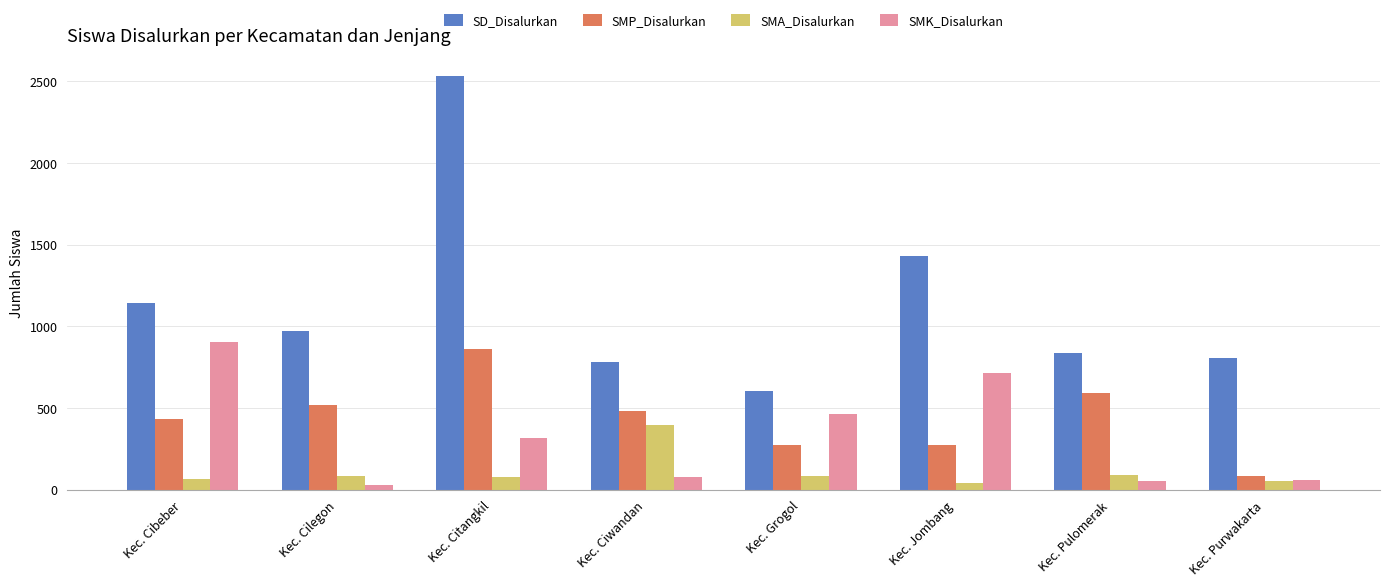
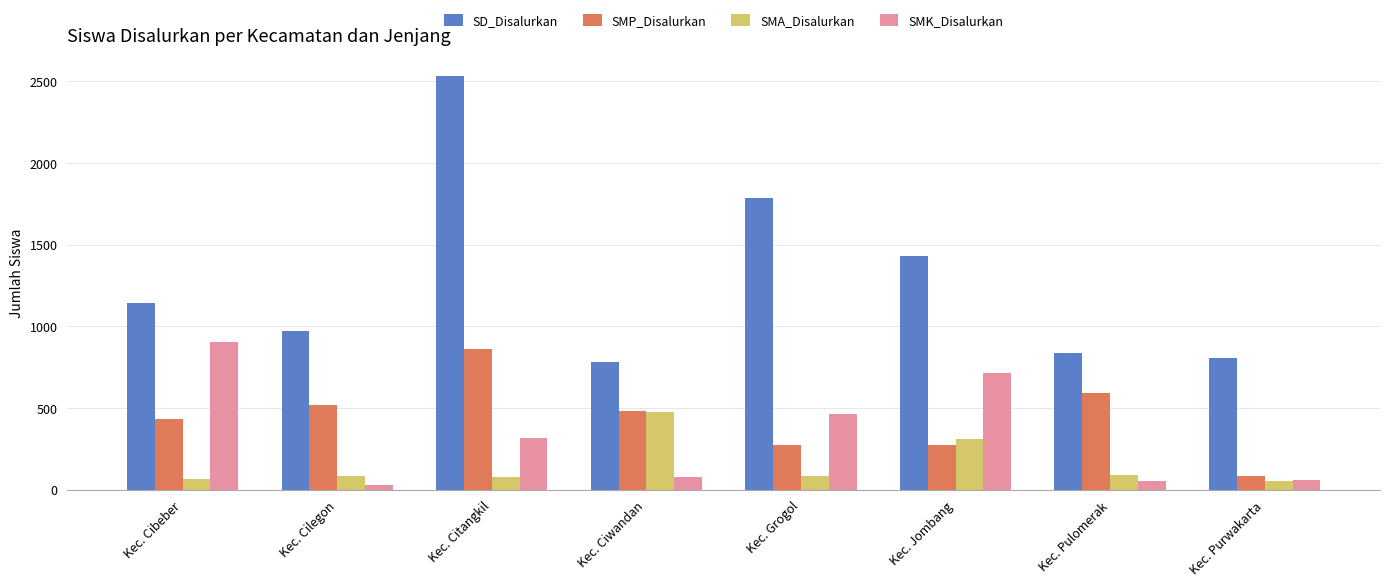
  {
    "SD_Disalurkan": {
      "Kec. Cibeber": 1140,
      "Kec. Cilegon": 970,
      "Kec. Citangkil": 2530,
      "Kec. Ciwandan": 780,
-     "Kec. Grogol": 610,
+     "Kec. Grogol": 1790,
      "Kec. Jombang": 1430,
      "Kec. Pulomerak": 840,
      "Kec. Purwakarta": 810
    },
    "SMP_Disalurkan": {
      "Kec. Cibeber": 440,
      "Kec. Cilegon": 520,
      "Kec. Citangkil": 860,
      "Kec. Ciwandan": 480,
      "Kec. Grogol": 270,
      "Kec. Jombang": 280,
      "Kec. Pulomerak": 590,
      "Kec. Purwakarta": 90
    },
    "SMA_Disalurkan": {
      "Kec. Cibeber": 70,
      "Kec. Cilegon": 80,
      "Kec. Citangkil": 80,
-     "Kec. Ciwandan": 390,
+     "Kec. Ciwandan": 480,
      "Kec. Grogol": 90,
-     "Kec. Jombang": 40,
+     "Kec. Jombang": 310,
      "Kec. Pulomerak": 90,
      "Kec. Purwakarta": 60
    },
    "SMK_Disalurkan": {
      "Kec. Cibeber": 900,
      "Kec. Cilegon": 30,
      "Kec. Citangkil": 320,
      "Kec. Ciwandan": 80,
      "Kec. Grogol": 470,
      "Kec. Jombang": 710,
      "Kec. Pulomerak": 50,
      "Kec. Purwakarta": 60
    }
  }
